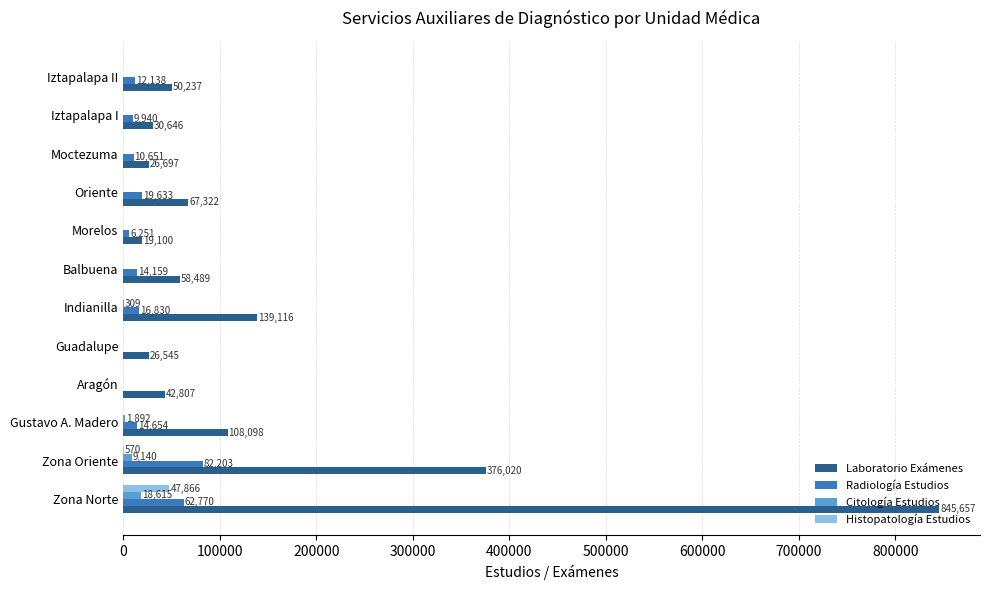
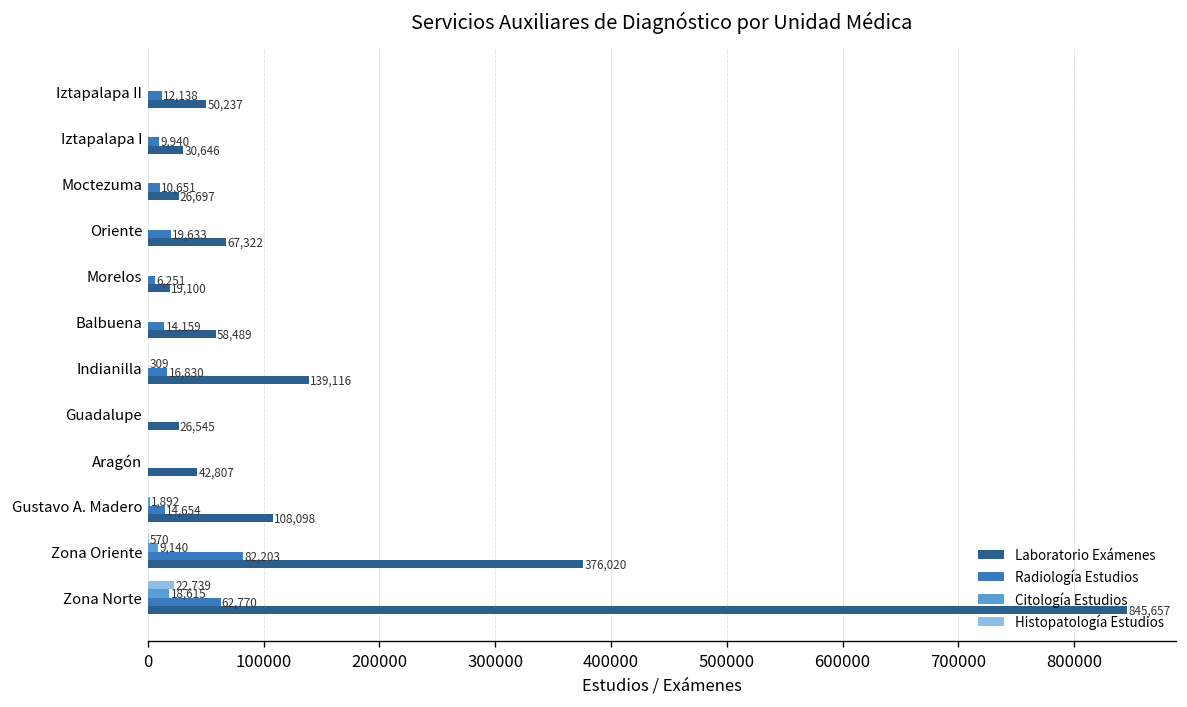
  {
    "Histopatología Estudios": {
-     "Zona Norte": "47,866"
+     "Zona Norte": "22,739"
    }
  }
